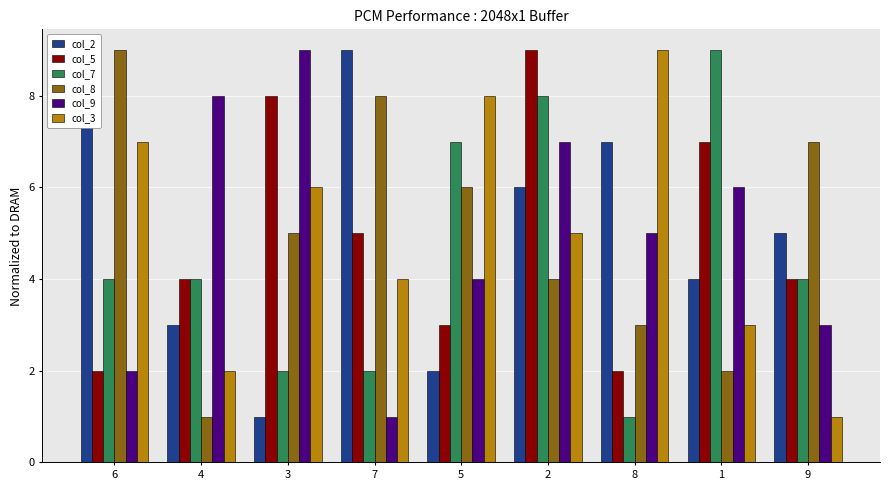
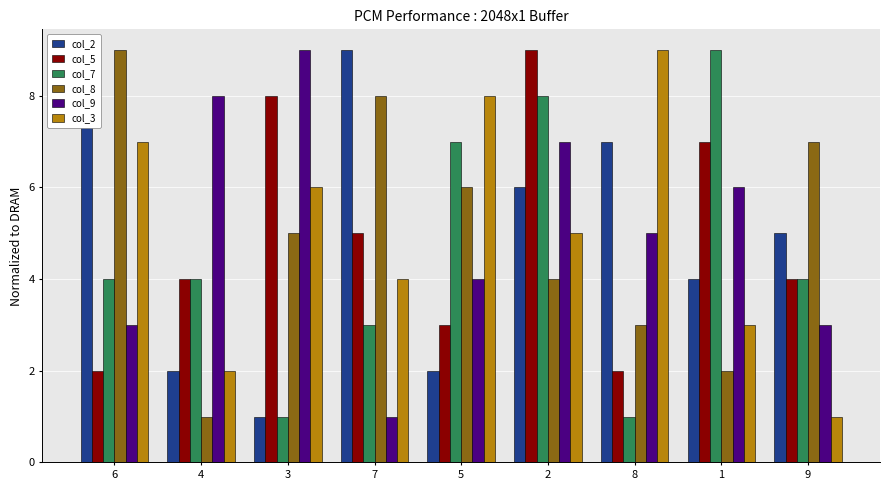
  {
    "col_2": {
-     "4": 3,
+     "4": 2,
      "3": 1,
      "7": 9,
      "5": 2,
      "2": 6,
      "8": 7,
      "1": 4,
      "9": 5
    },
    "col_5": {
      "6": 2,
      "4": 4,
      "3": 8,
      "7": 5,
      "5": 3,
      "2": 9,
      "8": 2,
      "1": 7,
      "9": 4
    },
    "col_7": {
      "6": 4,
      "4": 4,
-     "3": 2,
-     "7": 2,
+     "3": 1,
+     "7": 3,
      "5": 7,
      "2": 8,
      "8": 1,
      "1": 9,
      "9": 4
    },
    "col_9": {
-     "6": 2,
+     "6": 3,
      "4": 8,
      "3": 9,
      "7": 1,
      "5": 4,
      "2": 7,
      "8": 5,
      "1": 6,
      "9": 3
    }
  }
